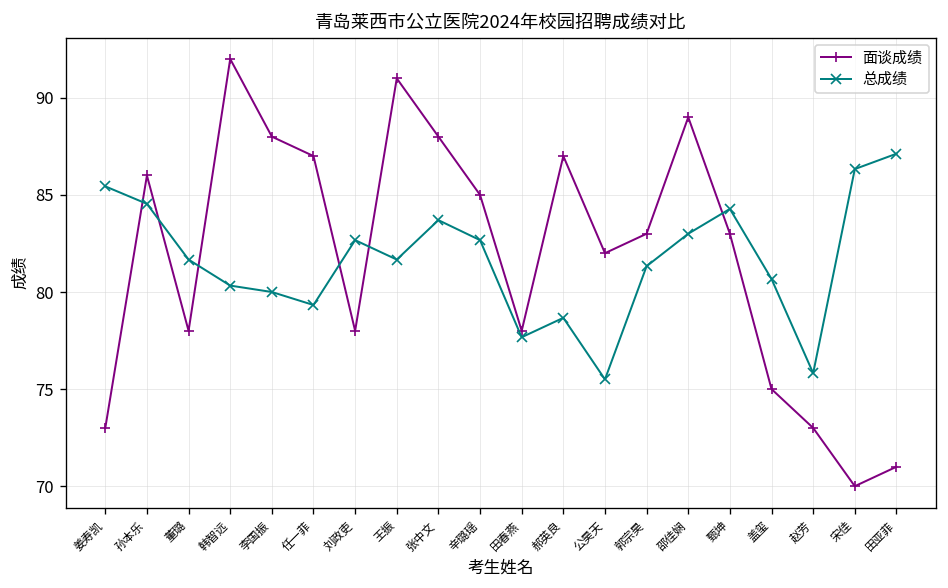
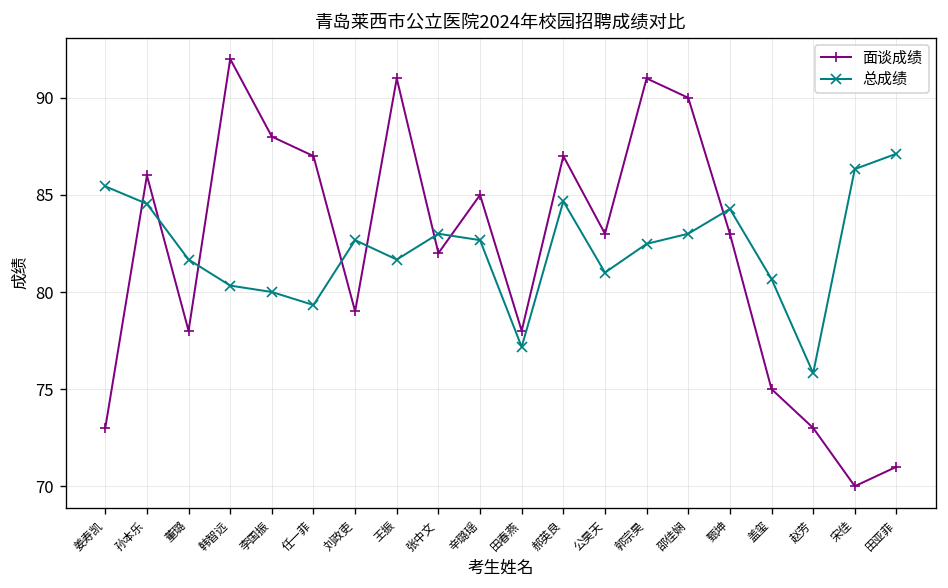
  {
    "面谈成绩": {
      "姜寿凯": 73,
      "孙本乐": 86,
      "董璐": 78,
      "韩智远": 92,
      "李国振": 88,
      "任一菲": 87,
-     "刘政吏": 78,
+     "刘政吏": 79,
      "王振": 91,
-     "张中文": 88,
+     "张中文": 82,
      "辛璐瑶": 85,
      "田春燕": 78,
      "郝英良": 87,
-     "公昊天": 82,
-     "郭宗昊": 83,
-     "邵佳娴": 89,
+     "公昊天": 83,
+     "郭宗昊": 91,
+     "邵佳娴": 90,
      "甄坤": 83,
      "盖玺": 75,
      "赵芳": 73,
      "宋佳": 70,
      "田亚菲": 71
    },
    "总成绩": {
      "姜寿凯": 85.4,
      "孙本乐": 84.5,
      "董璐": 81.7,
      "韩智远": 80.3,
      "李国振": 80.0,
      "任一菲": 79.3,
      "刘政吏": 82.7,
      "王振": 81.7,
-     "张中文": 83.7,
+     "张中文": 83.0,
      "辛璐瑶": 82.7,
-     "田春燕": 77.7,
-     "郝英良": 78.7,
-     "公昊天": 75.5,
-     "郭宗昊": 81.3,
+     "田春燕": 77.2,
+     "郝英良": 84.7,
+     "公昊天": 81.0,
+     "郭宗昊": 82.5,
      "邵佳娴": 83.0,
      "甄坤": 84.3,
      "盖玺": 80.7,
      "赵芳": 75.8,
      "宋佳": 86.3,
      "田亚菲": 87.1
    }
  }
